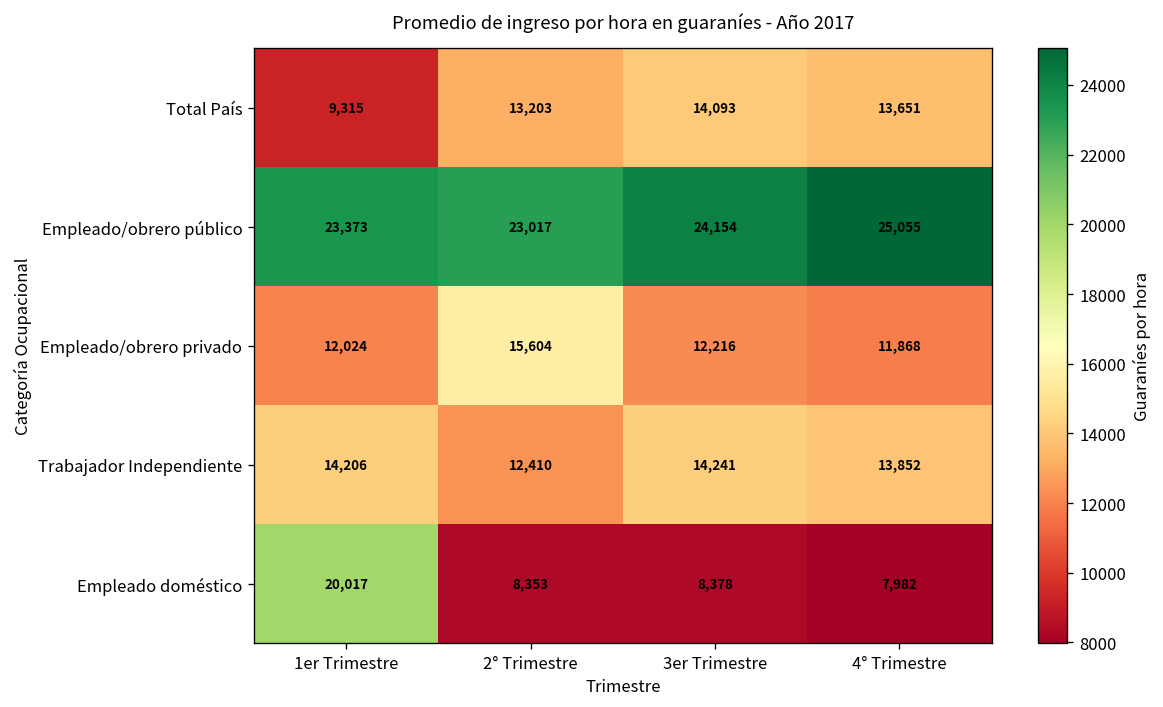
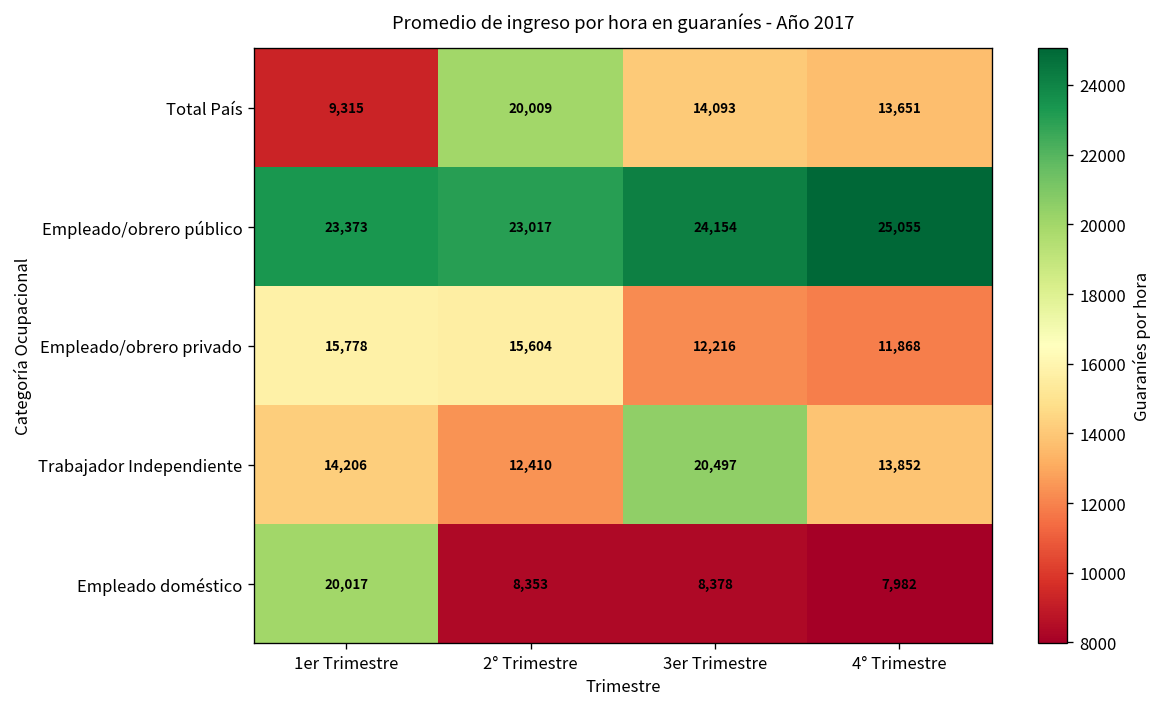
  {
    "Total País": {
      "1er Trimestre": "9,315",
-     "2° Trimestre": "13,203",
+     "2° Trimestre": "20,009",
      "3er Trimestre": "14,093",
      "4° Trimestre": "13,651"
    },
    "Empleado/obrero público": {
      "1er Trimestre": "23,373",
      "2° Trimestre": "23,017",
      "3er Trimestre": "24,154",
      "4° Trimestre": "25,055"
    },
    "Empleado/obrero privado": {
-     "1er Trimestre": "12,024",
+     "1er Trimestre": "15,778",
      "2° Trimestre": "15,604",
      "3er Trimestre": "12,216",
      "4° Trimestre": "11,868"
    },
    "Trabajador Independiente": {
      "1er Trimestre": "14,206",
      "2° Trimestre": "12,410",
-     "3er Trimestre": "14,241",
+     "3er Trimestre": "20,497",
      "4° Trimestre": "13,852"
    },
    "Empleado doméstico": {
      "1er Trimestre": "20,017",
      "2° Trimestre": "8,353",
      "3er Trimestre": "8,378",
      "4° Trimestre": "7,982"
    }
  }
